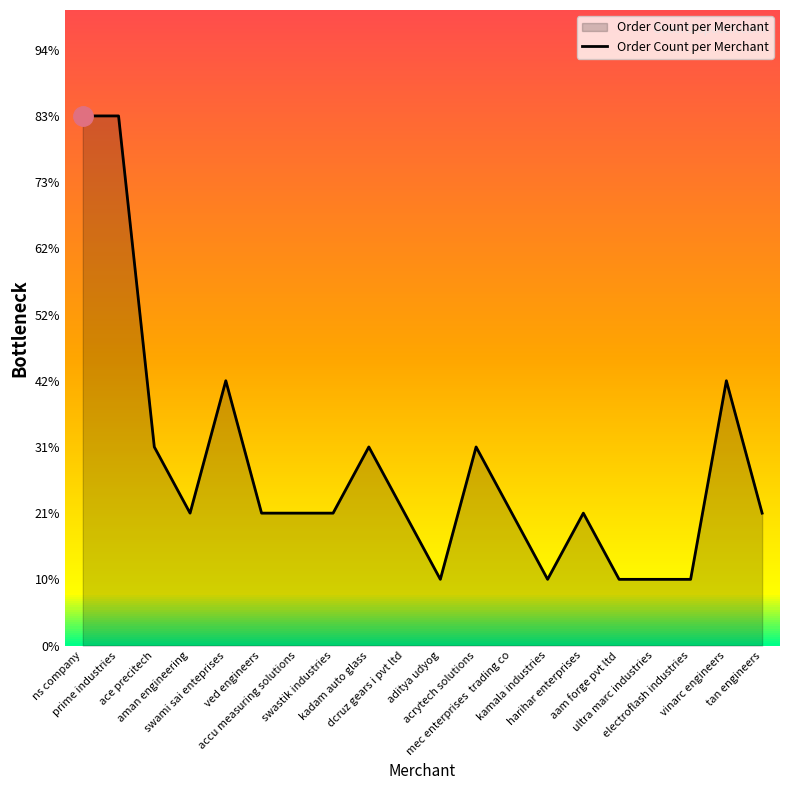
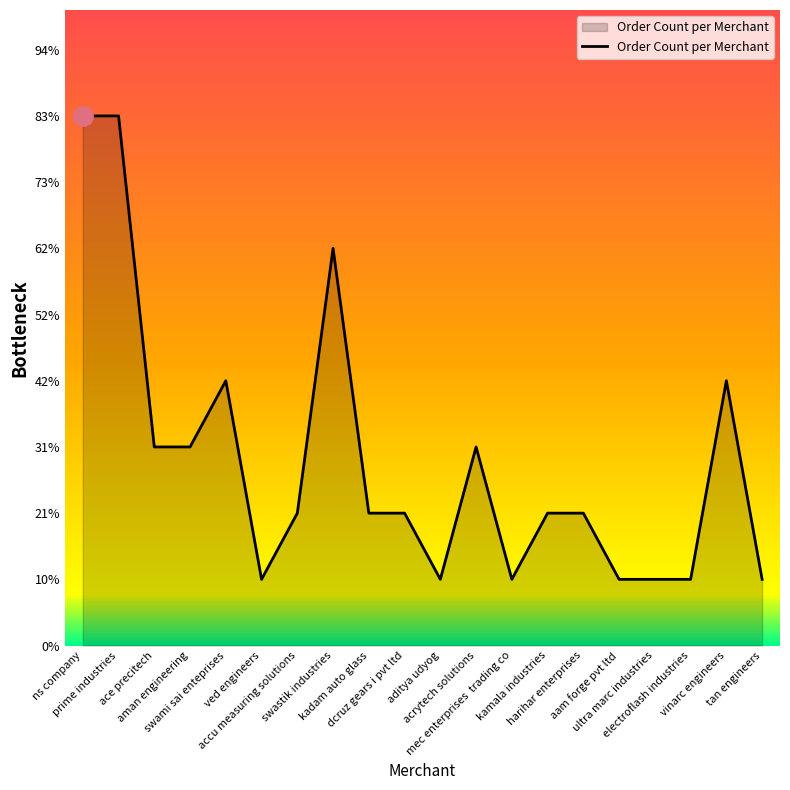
  {
    "Order Count per Merchant": {
      "prime industries": "84%",
      "ace precitech": "31%",
-     "aman engineering": "21%",
+     "aman engineering": "31%",
      "swami sai enteprises": "42%",
-     "ved engineers": "21%",
+     "ved engineers": "10%",
      "accu measuring solutions": "21%",
-     "swastik industries": "21%",
-     "kadam auto glass": "31%",
+     "swastik industries": "63%",
+     "kadam auto glass": "21%",
      "dcruz gears i pvt ltd": "21%",
      "aditya udyog": "10%",
      "acrytech solutions": "31%",
-     "mec enterprises trading co": "21%",
-     "kamala industries": "10%",
+     "mec enterprises trading co": "10%",
+     "kamala industries": "21%",
      "harihar enterprises": "21%",
      "aam forge pvt ltd": "10%",
      "ultra marc industries": "10%",
      "electroflash industries": "10%",
      "vinarc engineers": "42%",
-     "tan engineers": "21%"
+     "tan engineers": "10%"
    }
  }
